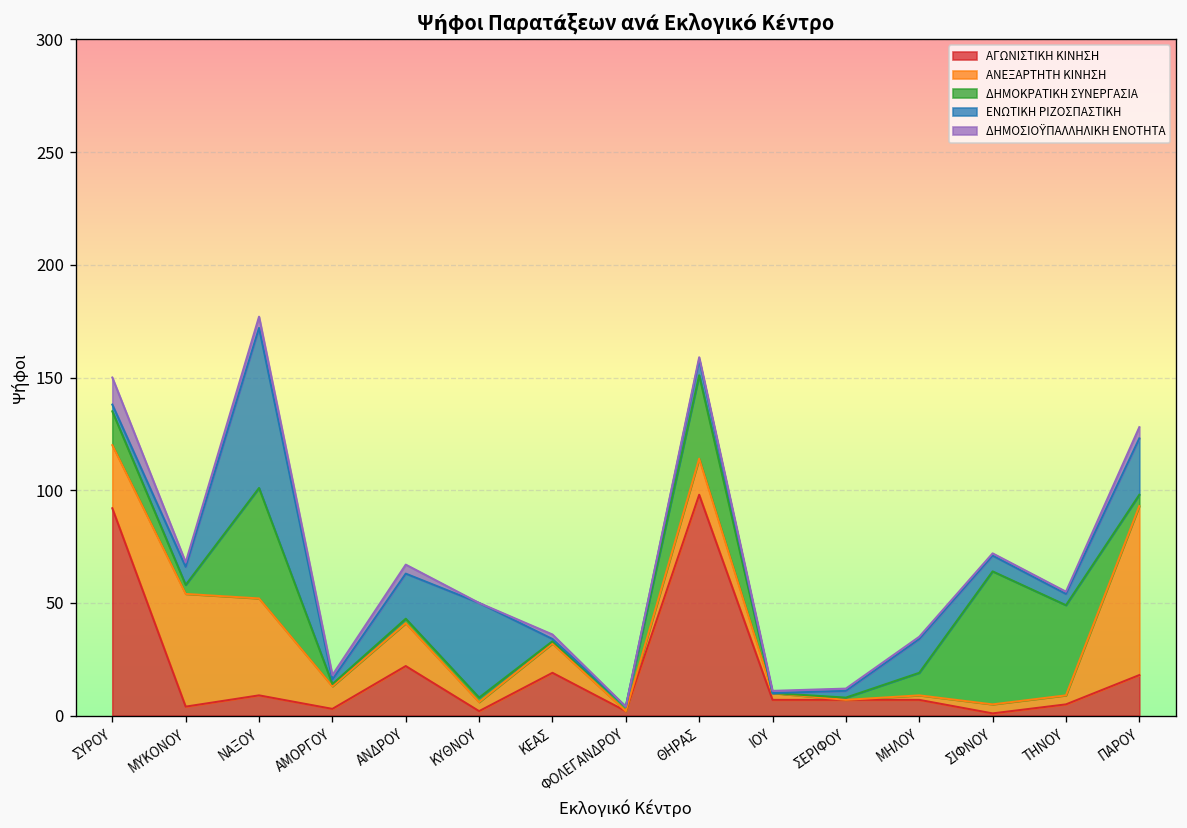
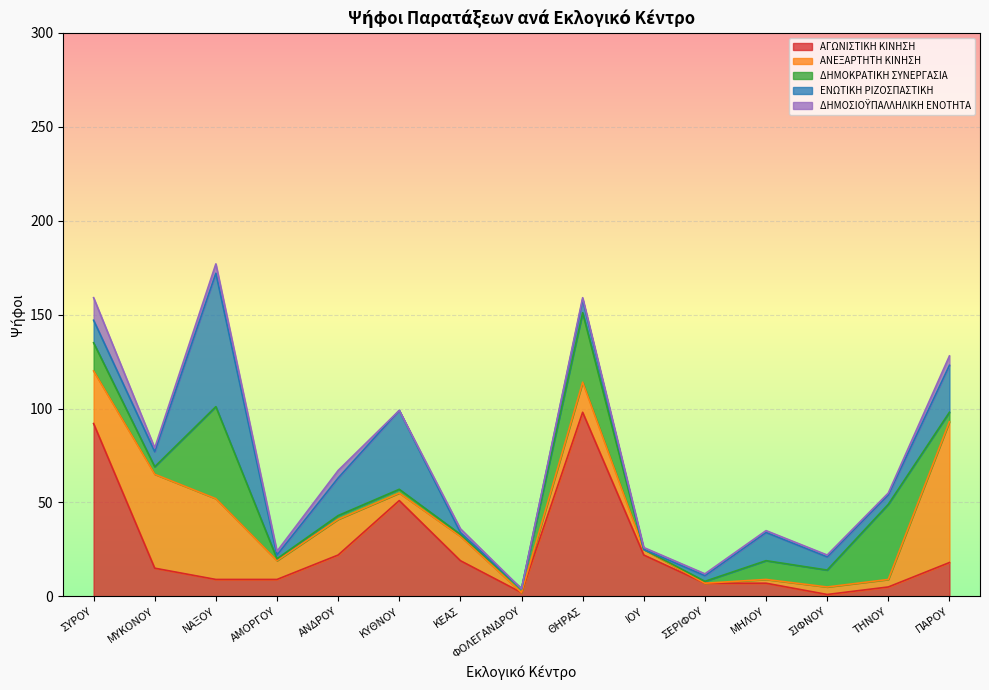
  {
    "ΑΓΩΝΙΣΤΙΚΗ ΚΙΝΗΣΗ": {
      "ΣΥΡΟΥ": 92,
-     "ΜΥΚΟΝΟΥ": 4,
+     "ΜΥΚΟΝΟΥ": 15,
      "ΝΑΞΟΥ": 9,
-     "ΑΜΟΡΓΟΥ": 3,
+     "ΑΜΟΡΓΟΥ": 9,
      "ΑΝΔΡΟΥ": 22,
-     "ΚΥΘΝΟΥ": 2,
+     "ΚΥΘΝΟΥ": 51,
      "ΚΕΑΣ": 19,
      "ΘΗΡΑΣ": 98,
-     "ΙΟΥ": 7,
+     "ΙΟΥ": 22,
      "ΜΗΛΟΥ": 7,
      "ΣΙΦΝΟΥ": 1,
      "ΤΗΝΟΥ": 5,
      "ΠΑΡΟΥ": 18
    },
    "ΑΝΕΞΑΡΤΗΤΗ ΚΙΝΗΣΗ": {
      "ΣΥΡΟΥ": 28,
      "ΜΥΚΟΝΟΥ": 50,
      "ΝΑΞΟΥ": 43,
      "ΑΝΔΡΟΥ": 19,
      "ΚΥΘΝΟΥ": 4,
      "ΘΗΡΑΣ": 16,
      "ΜΗΛΟΥ": 2,
      "ΣΙΦΝΟΥ": 4,
      "ΤΗΝΟΥ": 4,
      "ΠΑΡΟΥ": 75
    },
    "ΔΗΜΟΚΡΑΤΙΚΗ ΣΥΝΕΡΓΑΣΙΑ": {
      "ΣΥΡΟΥ": 15,
      "ΜΥΚΟΝΟΥ": 4,
      "ΝΑΞΟΥ": 49,
      "ΑΝΔΡΟΥ": 2,
      "ΚΥΘΝΟΥ": 2,
      "ΘΗΡΑΣ": 37,
      "ΜΗΛΟΥ": 10,
-     "ΣΙΦΝΟΥ": 59,
+     "ΣΙΦΝΟΥ": 9,
      "ΤΗΝΟΥ": 40,
      "ΠΑΡΟΥ": 5
    },
    "ΕΝΩΤΙΚΗ ΡΙΖΟΣΠΑΣΤΙΚΗ": {
-     "ΣΥΡΟΥ": 3,
+     "ΣΥΡΟΥ": 12,
      "ΜΥΚΟΝΟΥ": 8,
      "ΝΑΞΟΥ": 71,
      "ΑΜΟΡΓΟΥ": 2,
      "ΑΝΔΡΟΥ": 20,
      "ΠΑΡΟΥ": 25
    },
    "ΔΗΜΟΣΙΟΫΠΑΛΛΗΛΙΚΗ ΕΝΟΤΗΤΑ": {
      "ΣΥΡΟΥ": 12,
      "ΜΥΚΟΝΟΥ": 2,
      "ΝΑΞΟΥ": 5,
      "ΑΜΟΡΓΟΥ": 2,
      "ΑΝΔΡΟΥ": 4,
      "ΚΕΑΣ": 2,
      "ΠΑΡΟΥ": 5
    }
  }
